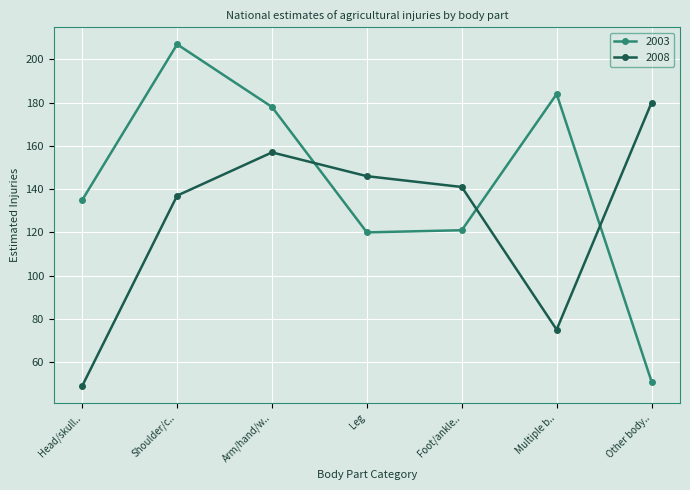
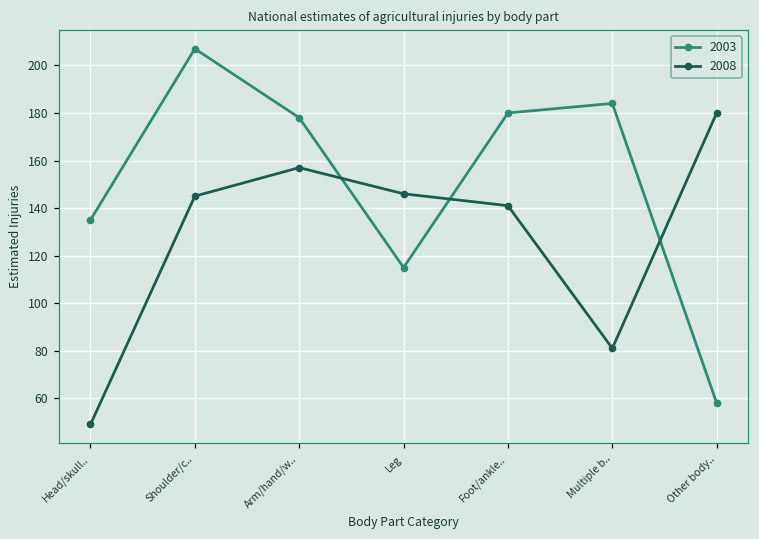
  {
    "2003": {
      "Head/skull..": 135,
      "Shoulder/c..": 207,
      "Arm/hand/w..": 178,
-     "Leg": 120,
-     "Foot/ankle..": 121,
+     "Leg": 115,
+     "Foot/ankle..": 180,
      "Multiple b..": 184,
-     "Other body..": 51
+     "Other body..": 58
    },
    "2008": {
      "Head/skull..": 49,
-     "Shoulder/c..": 137,
+     "Shoulder/c..": 145,
      "Arm/hand/w..": 157,
      "Leg": 146,
      "Foot/ankle..": 141,
-     "Multiple b..": 75,
+     "Multiple b..": 81,
      "Other body..": 180
    }
  }
